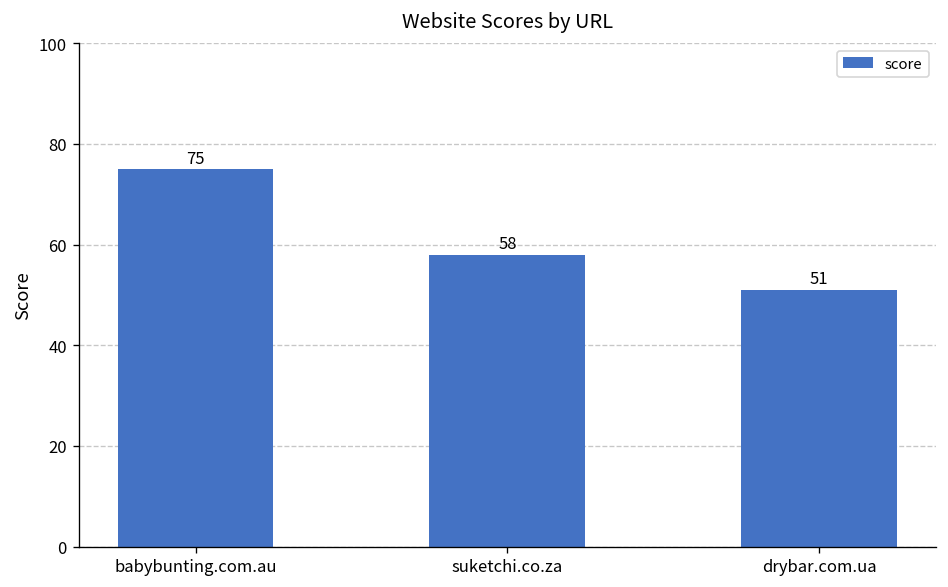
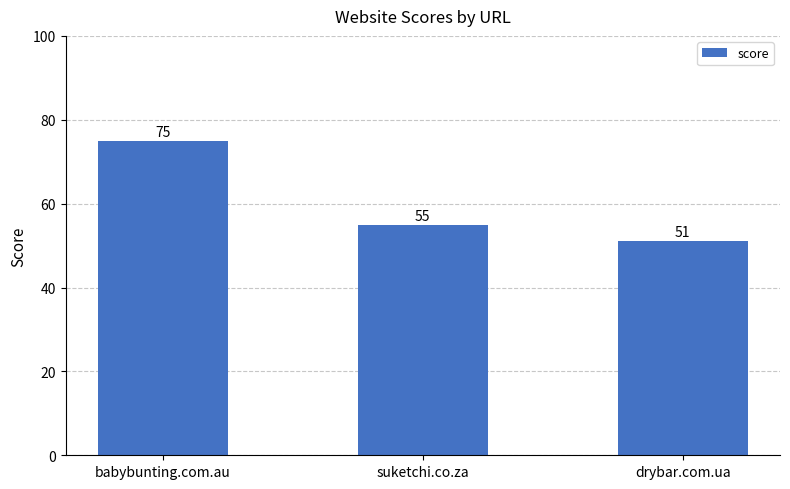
  {
    "babybunting.com.au": 75,
-   "suketchi.co.za": 58,
+   "suketchi.co.za": 55,
    "drybar.com.ua": 51
  }
